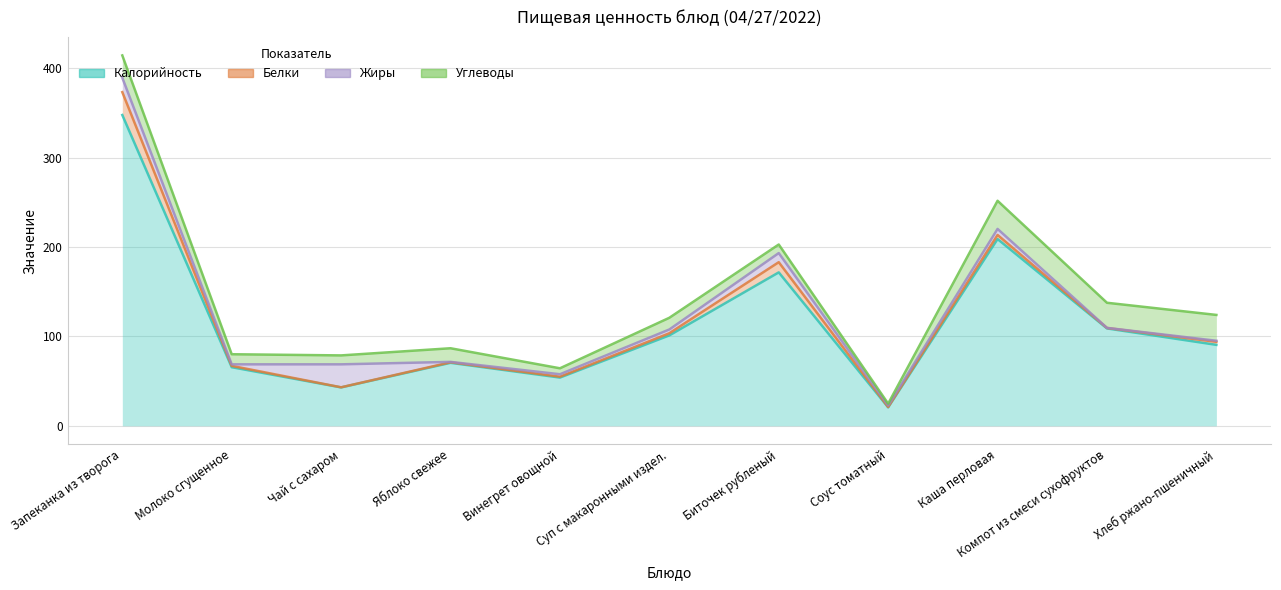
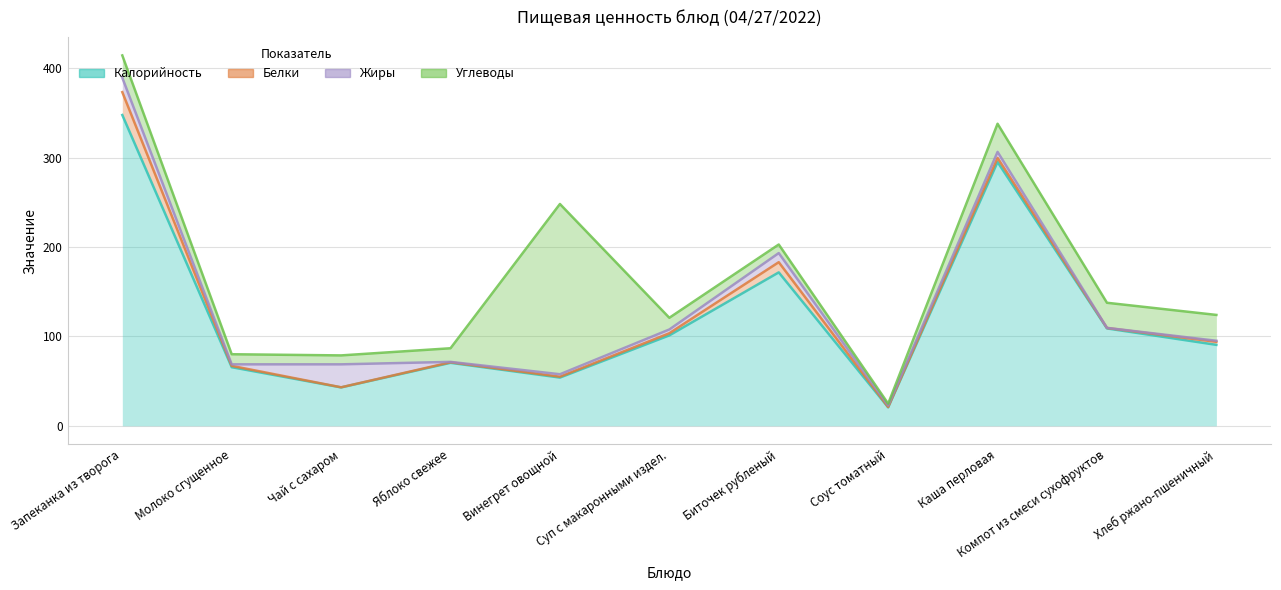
  {
    "Калорийность": {
      "Запеканка из творога": 350,
      "Биточек рубленый": 170,
-     "Каша перловая": 210,
+     "Каша перловая": 300,
      "Хлеб ржано-пшеничный": 90
    },
    "Белки": {
      "Запеканка из творога": 30,
      "Биточек рубленый": 10,
      "Каша перловая": 0
    },
    "Жиры": {
      "Запеканка из творога": 20,
      "Чай с сахаром": 30,
      "Суп с макаронными издел.": 0,
      "Биточек рубленый": 10,
      "Каша перловая": 10
    },
    "Углеводы": {
      "Запеканка из творога": 30,
      "Молоко сгущенное": 10,
      "Чай с сахаром": 10,
      "Яблоко свежее": 20,
-     "Винегрет овощной": 10,
+     "Винегрет овощной": 190,
      "Суп с макаронными издел.": 10,
      "Биточек рубленый": 10,
      "Каша перловая": 30,
      "Компот из смеси сухофруктов": 30,
      "Хлеб ржано-пшеничный": 30
    }
  }
